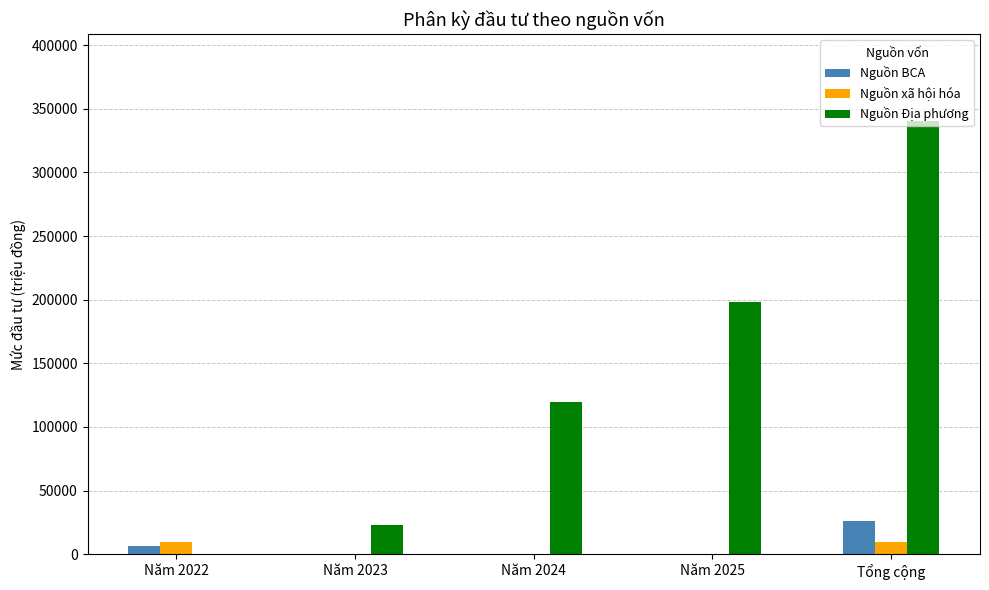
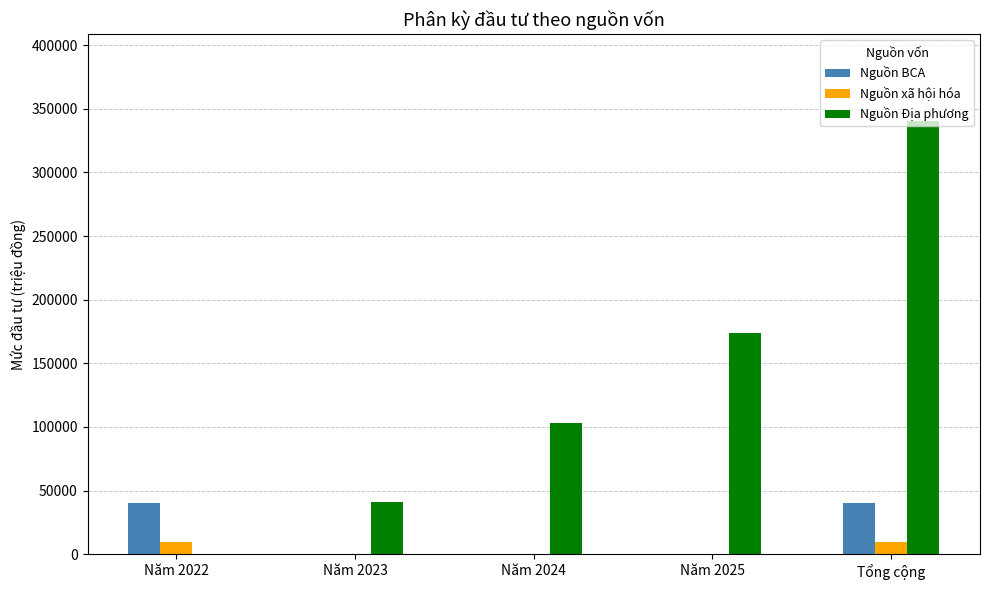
  {
    "Nguồn BCA": {
-     "Năm 2022": 7000,
+     "Năm 2022": 40000,
      "Năm 2023": 0,
      "Năm 2024": 0,
      "Năm 2025": 0,
-     "Tổng cộng": 26000
+     "Tổng cộng": 40000
    },
    "Nguồn xã hội hóa": {
      "Năm 2022": 10000,
      "Năm 2023": 0,
      "Năm 2024": 0,
      "Năm 2025": 0,
      "Tổng cộng": 10000
    },
    "Nguồn Địa phương": {
      "Năm 2022": 0,
-     "Năm 2023": 23000,
-     "Năm 2024": 119000,
-     "Năm 2025": 198000
+     "Năm 2023": 41000,
+     "Năm 2024": 103000,
+     "Năm 2025": 174000
    }
  }
